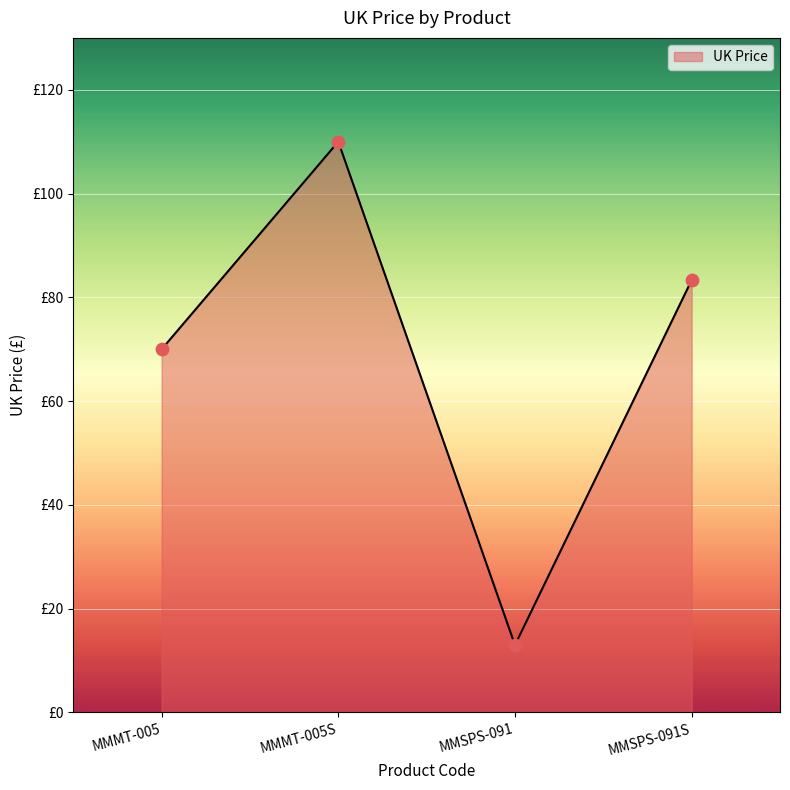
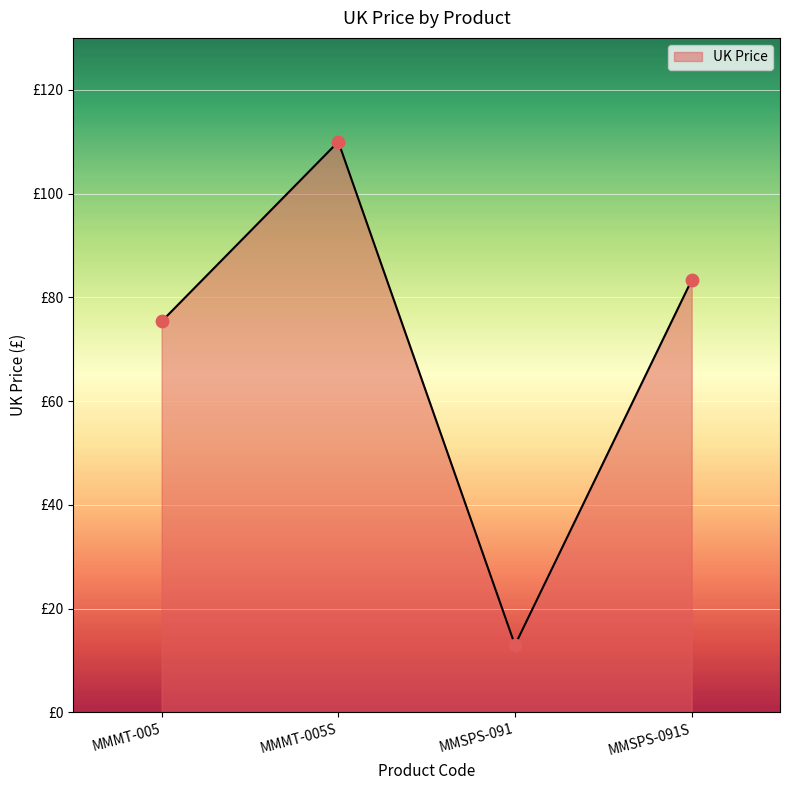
  {
-   "MMMT-005": "£70",
+   "MMMT-005": "£75",
    "MMMT-005S": "£110",
    "MMSPS-091": "£13",
    "MMSPS-091S": "£83"
  }
